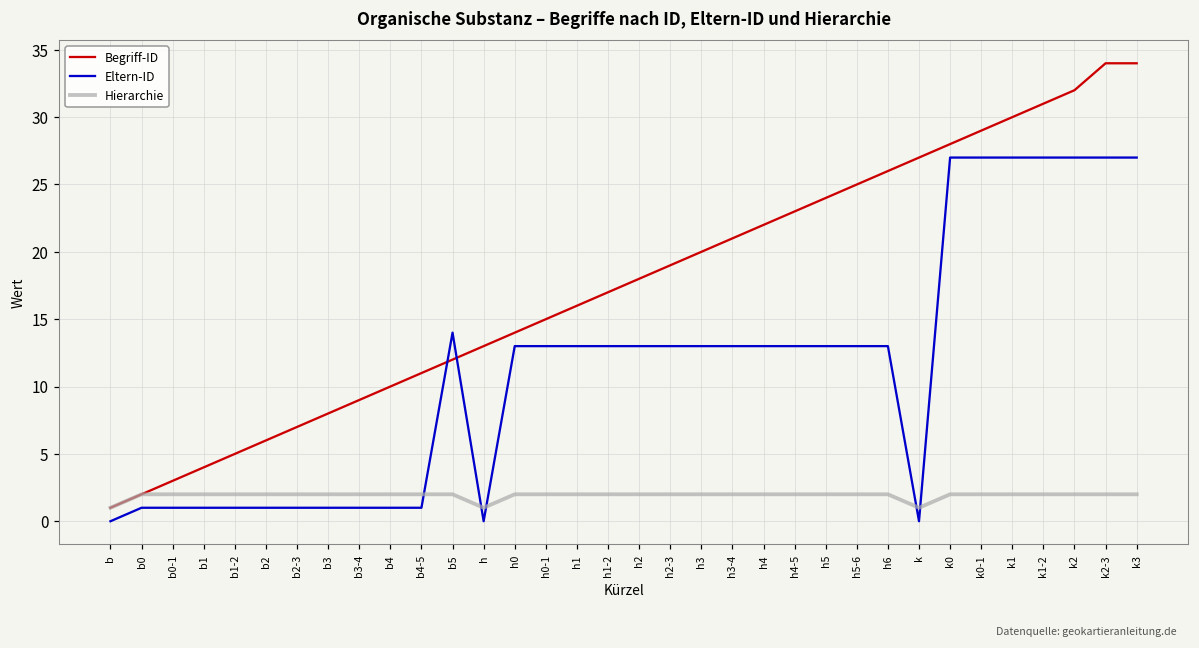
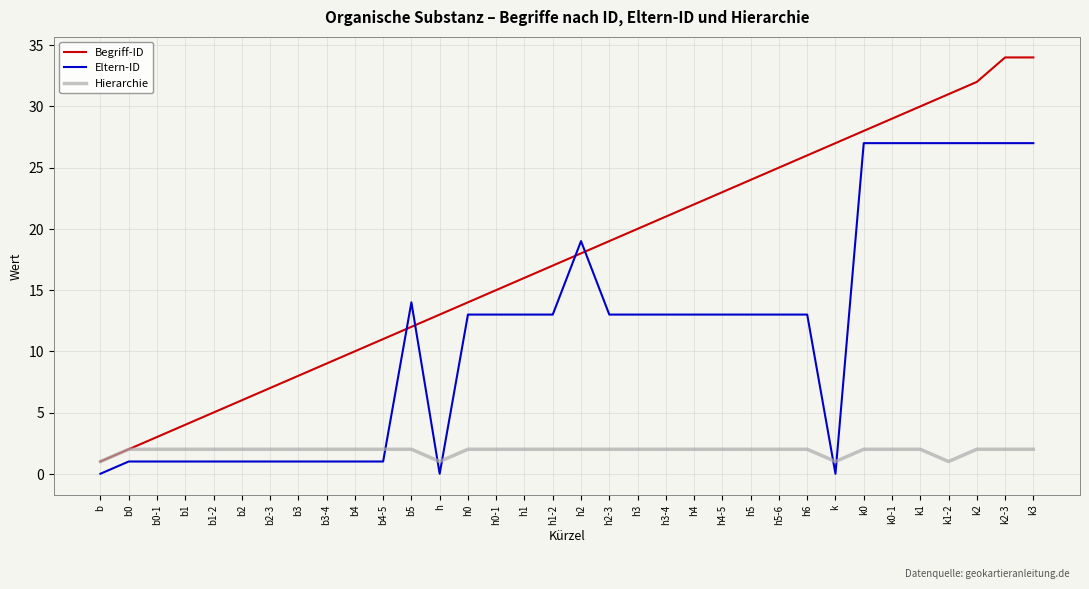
  {
    "Begriff-ID": {
      "b0-1": 3,
      "b1": 4,
      "b1-2": 5,
      "b2": 6,
      "b2-3": 7,
      "b3": 8,
      "b3-4": 9,
      "b4": 10,
      "b4-5": 11,
      "b5": 12,
      "h": 13,
      "h0": 14,
      "h0-1": 15,
      "h1": 16,
      "h1-2": 17,
      "h2": 18,
      "h2-3": 19,
      "h3": 20,
      "h3-4": 21,
      "h4": 22,
      "h4-5": 23,
      "h5": 24,
      "h5-6": 25,
      "h6": 26,
      "k": 27,
      "k0": 28,
      "k0-1": 29,
      "k1": 30,
      "k1-2": 31,
      "k2": 32,
      "k2-3": 34,
      "k3": 34
    },
    "Eltern-ID": {
      "b": 0,
      "b0": 1,
      "b0-1": 1,
      "b1": 1,
      "b1-2": 1,
      "b2": 1,
      "b2-3": 1,
      "b3": 1,
      "b3-4": 1,
      "b4": 1,
      "b4-5": 1,
      "b5": 14,
      "h": 0,
      "h0": 13,
      "h0-1": 13,
      "h1": 13,
      "h1-2": 13,
-     "h2": 13,
+     "h2": 19,
      "h2-3": 13,
      "h3": 13,
      "h3-4": 13,
      "h4": 13,
      "h4-5": 13,
      "h5": 13,
      "h5-6": 13,
      "h6": 13,
      "k": 0,
      "k0": 27,
      "k0-1": 27,
      "k1": 27,
      "k1-2": 27,
      "k2": 27,
      "k2-3": 27,
      "k3": 27
    },
    "Hierarchie": {
      "b0-1": 2,
      "b1": 2,
      "b1-2": 2,
      "b2": 2,
      "b2-3": 2,
      "b3": 2,
      "b3-4": 2,
      "b4": 2,
      "b4-5": 2,
      "b5": 2,
      "h": 1,
      "h0": 2,
      "h0-1": 2,
      "h1": 2,
      "h1-2": 2,
      "h2": 2,
      "h2-3": 2,
      "h3": 2,
      "h3-4": 2,
      "h4": 2,
      "h4-5": 2,
      "h5": 2,
      "h5-6": 2,
      "h6": 2,
      "k": 1,
      "k0": 2,
      "k0-1": 2,
      "k1": 2,
-     "k1-2": 2,
+     "k1-2": 1,
      "k2": 2,
      "k2-3": 2,
      "k3": 2
    }
  }
